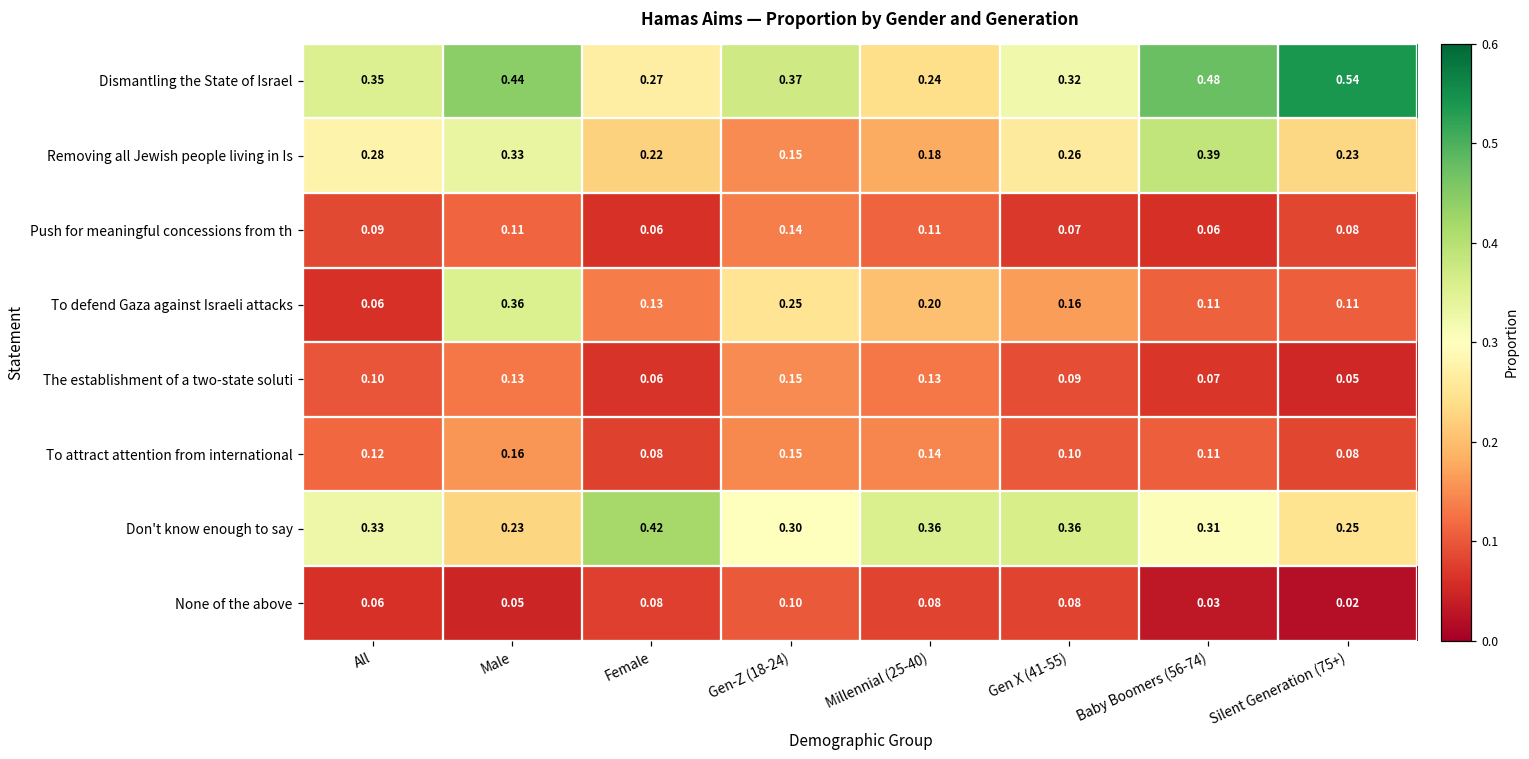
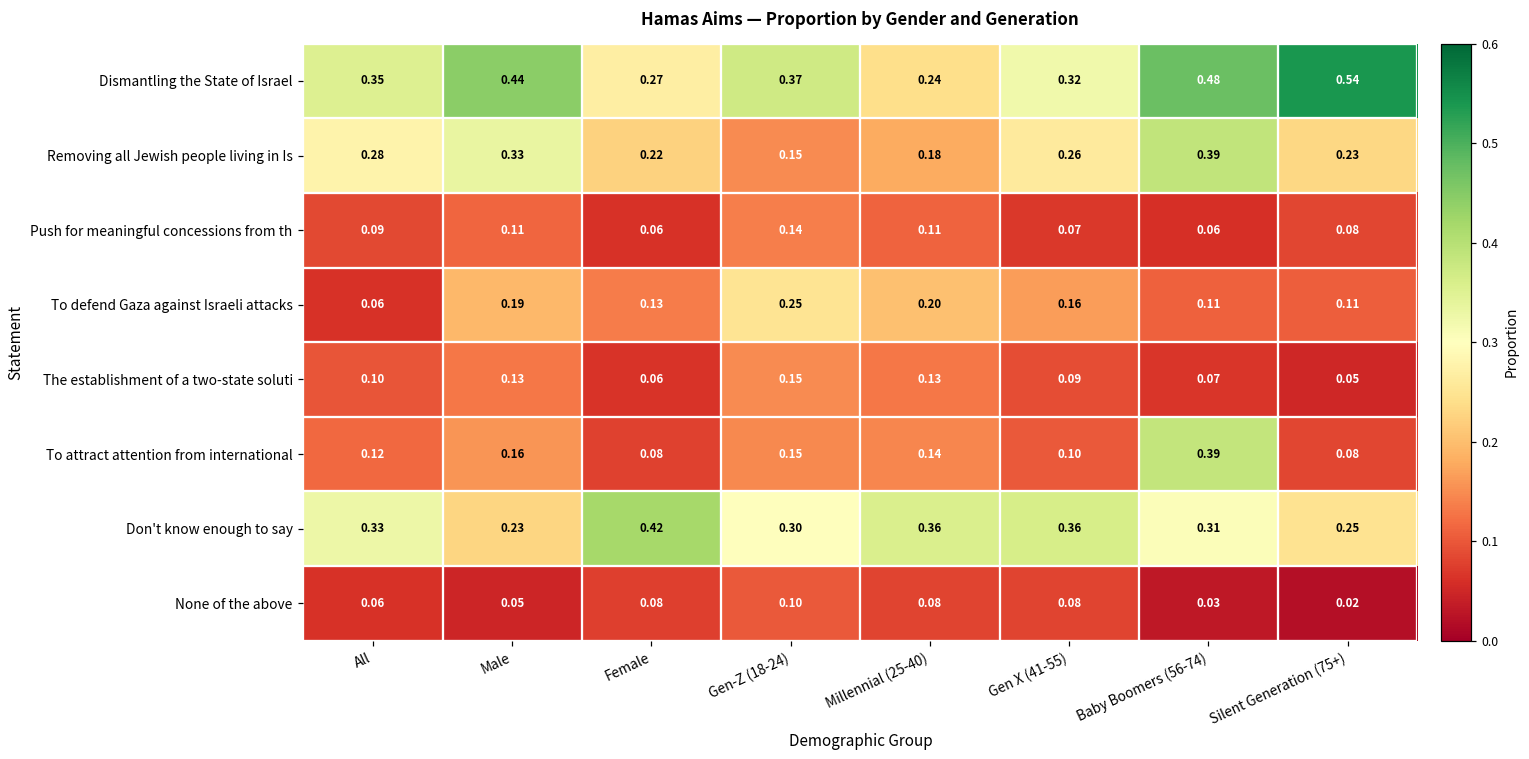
  {
    "Dismantling the State of Israel": {
      "All": 0.35,
      "Male": 0.44,
      "Female": 0.27,
      "Gen-Z (18-24)": 0.37,
      "Millennial (25-40)": 0.24,
      "Gen X (41-55)": 0.32,
      "Baby Boomers (56-74)": 0.48,
      "Silent Generation (75+)": 0.54
    },
    "Removing all Jewish people living in Is": {
      "All": 0.28,
      "Male": 0.33,
      "Female": 0.22,
      "Gen-Z (18-24)": 0.15,
      "Millennial (25-40)": 0.18,
      "Gen X (41-55)": 0.26,
      "Baby Boomers (56-74)": 0.39,
      "Silent Generation (75+)": 0.23
    },
    "Push for meaningful concessions from th": {
      "All": 0.09,
      "Male": 0.11,
      "Female": 0.06,
      "Gen-Z (18-24)": 0.14,
      "Millennial (25-40)": 0.11,
      "Gen X (41-55)": 0.07,
      "Baby Boomers (56-74)": 0.06,
      "Silent Generation (75+)": 0.08
    },
    "To defend Gaza against Israeli attacks": {
      "All": 0.06,
-     "Male": 0.36,
+     "Male": 0.19,
      "Female": 0.13,
      "Gen-Z (18-24)": 0.25,
      "Millennial (25-40)": 0.20,
      "Gen X (41-55)": 0.16,
      "Baby Boomers (56-74)": 0.11,
      "Silent Generation (75+)": 0.11
    },
    "The establishment of a two-state soluti": {
      "All": 0.10,
      "Male": 0.13,
      "Female": 0.06,
      "Gen-Z (18-24)": 0.15,
      "Millennial (25-40)": 0.13,
      "Gen X (41-55)": 0.09,
      "Baby Boomers (56-74)": 0.07,
      "Silent Generation (75+)": 0.05
    },
    "To attract attention from international": {
      "All": 0.12,
      "Male": 0.16,
      "Female": 0.08,
      "Gen-Z (18-24)": 0.15,
      "Millennial (25-40)": 0.14,
      "Gen X (41-55)": 0.10,
-     "Baby Boomers (56-74)": 0.11,
+     "Baby Boomers (56-74)": 0.39,
      "Silent Generation (75+)": 0.08
    },
    "Don't know enough to say": {
      "All": 0.33,
      "Male": 0.23,
      "Female": 0.42,
      "Gen-Z (18-24)": 0.30,
      "Millennial (25-40)": 0.36,
      "Gen X (41-55)": 0.36,
      "Baby Boomers (56-74)": 0.31,
      "Silent Generation (75+)": 0.25
    },
    "None of the above": {
      "All": 0.06,
      "Male": 0.05,
      "Female": 0.08,
      "Gen-Z (18-24)": 0.10,
      "Millennial (25-40)": 0.08,
      "Gen X (41-55)": 0.08,
      "Baby Boomers (56-74)": 0.03,
      "Silent Generation (75+)": 0.02
    }
  }
